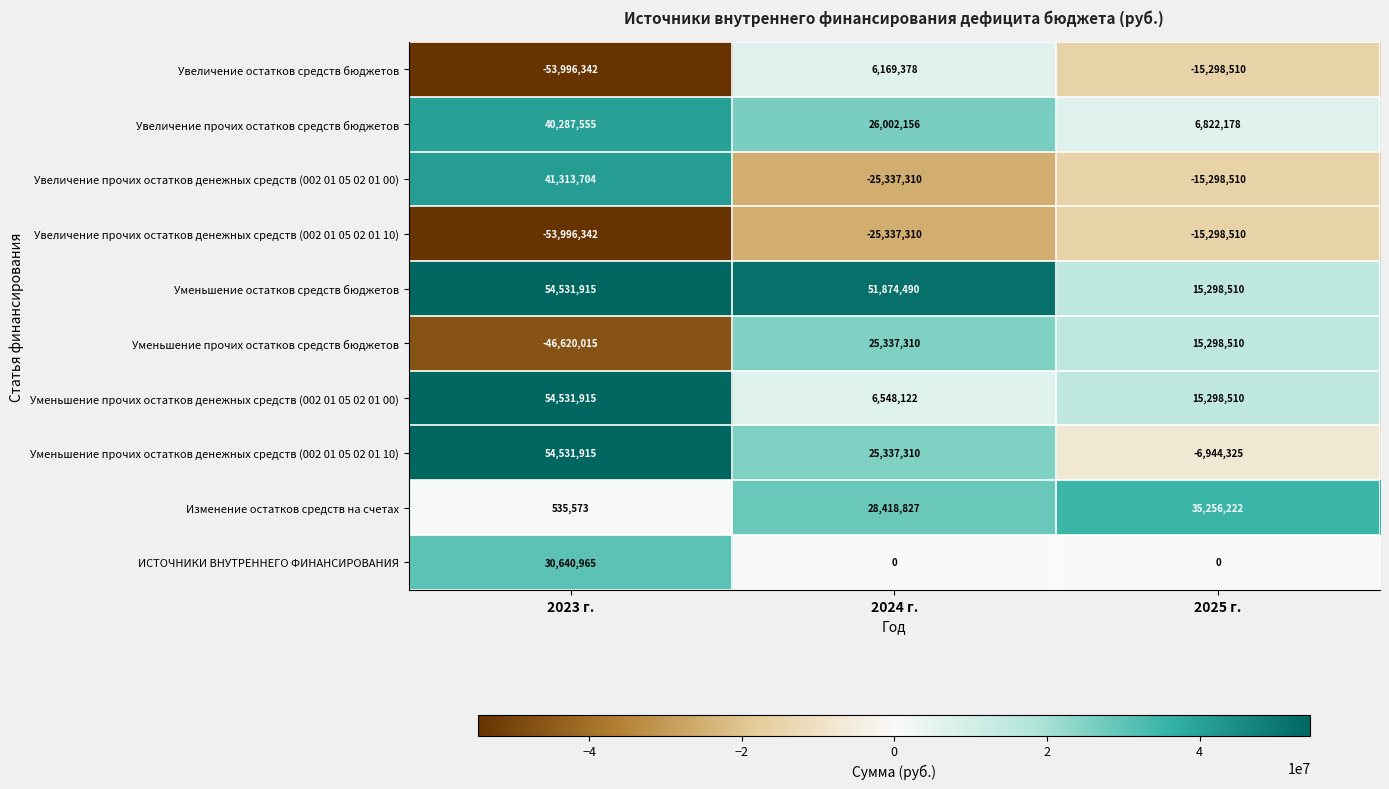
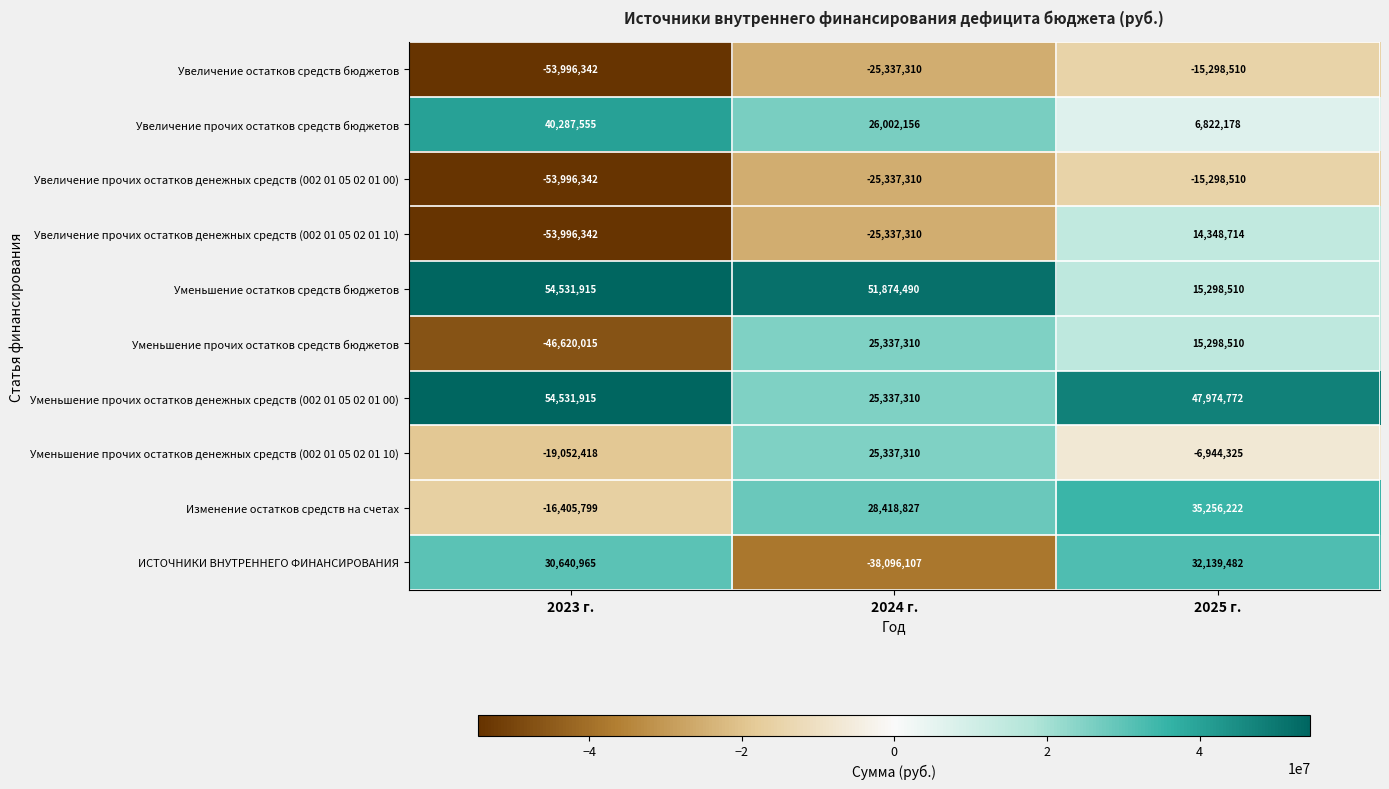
  {
    "Увеличение остатков средств бюджетов": {
      "2023 г.": "-53,996,342",
-     "2024 г.": "6,169,378",
+     "2024 г.": "-25,337,310",
      "2025 г.": "-15,298,510"
    },
    "Увеличение прочих остатков средств бюджетов": {
      "2023 г.": "40,287,555",
      "2024 г.": "26,002,156",
      "2025 г.": "6,822,178"
    },
    "Увеличение прочих остатков денежных средств (002 01 05 02 01 00)": {
-     "2023 г.": "41,313,704",
+     "2023 г.": "-53,996,342",
      "2024 г.": "-25,337,310",
      "2025 г.": "-15,298,510"
    },
    "Увеличение прочих остатков денежных средств (002 01 05 02 01 10)": {
      "2023 г.": "-53,996,342",
      "2024 г.": "-25,337,310",
-     "2025 г.": "-15,298,510"
+     "2025 г.": "14,348,714"
    },
    "Уменьшение остатков средств бюджетов": {
      "2023 г.": "54,531,915",
      "2024 г.": "51,874,490",
      "2025 г.": "15,298,510"
    },
    "Уменьшение прочих остатков средств бюджетов": {
      "2023 г.": "-46,620,015",
      "2024 г.": "25,337,310",
      "2025 г.": "15,298,510"
    },
    "Уменьшение прочих остатков денежных средств (002 01 05 02 01 00)": {
      "2023 г.": "54,531,915",
-     "2024 г.": "6,548,122",
-     "2025 г.": "15,298,510"
+     "2024 г.": "25,337,310",
+     "2025 г.": "47,974,772"
    },
    "Уменьшение прочих остатков денежных средств (002 01 05 02 01 10)": {
-     "2023 г.": "54,531,915",
+     "2023 г.": "-19,052,418",
      "2024 г.": "25,337,310",
      "2025 г.": "-6,944,325"
    },
    "Изменение остатков средств на счетах": {
-     "2023 г.": "535,573",
+     "2023 г.": "-16,405,799",
      "2024 г.": "28,418,827",
      "2025 г.": "35,256,222"
    },
    "ИСТОЧНИКИ ВНУТРЕННЕГО ФИНАНСИРОВАНИЯ": {
      "2023 г.": "30,640,965",
-     "2024 г.": "0",
-     "2025 г.": "0"
+     "2024 г.": "-38,096,107",
+     "2025 г.": "32,139,482"
    }
  }
